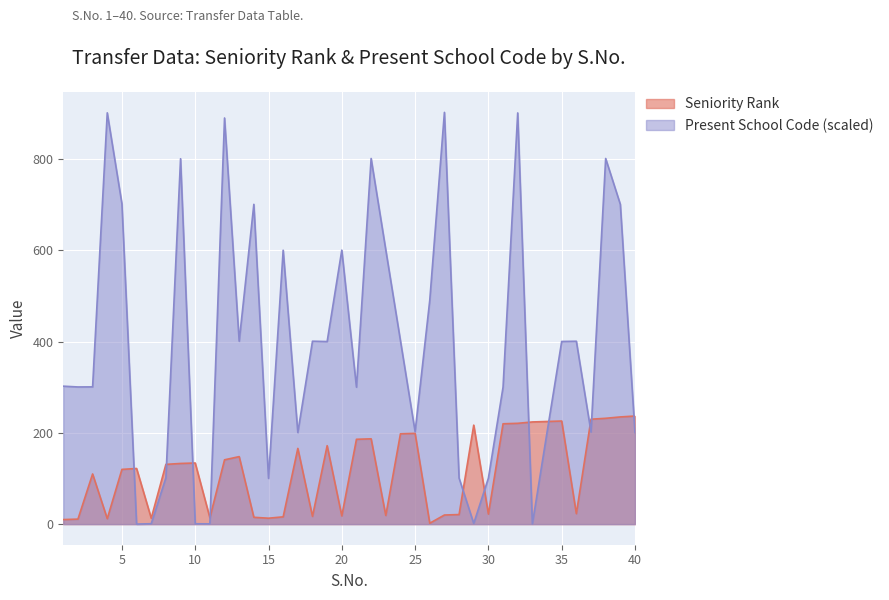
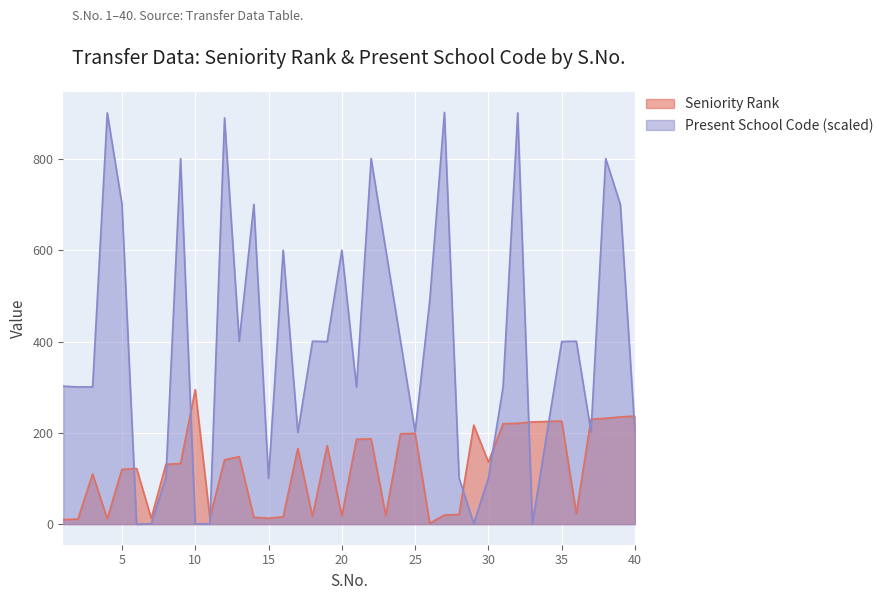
  {
    "Seniority Rank": {
      "5": 120,
-     "10": 130,
+     "10": 300,
      "15": 10,
      "20": 20,
-     "30": 20,
+     "30": 140,
      "35": 230,
      "40": 240
    },
    "Present School Code (scaled)": {
      "5": 700,
      "10": 0,
      "15": 100,
      "20": 600,
      "30": 100,
      "35": 400,
      "40": 200
    }
  }
